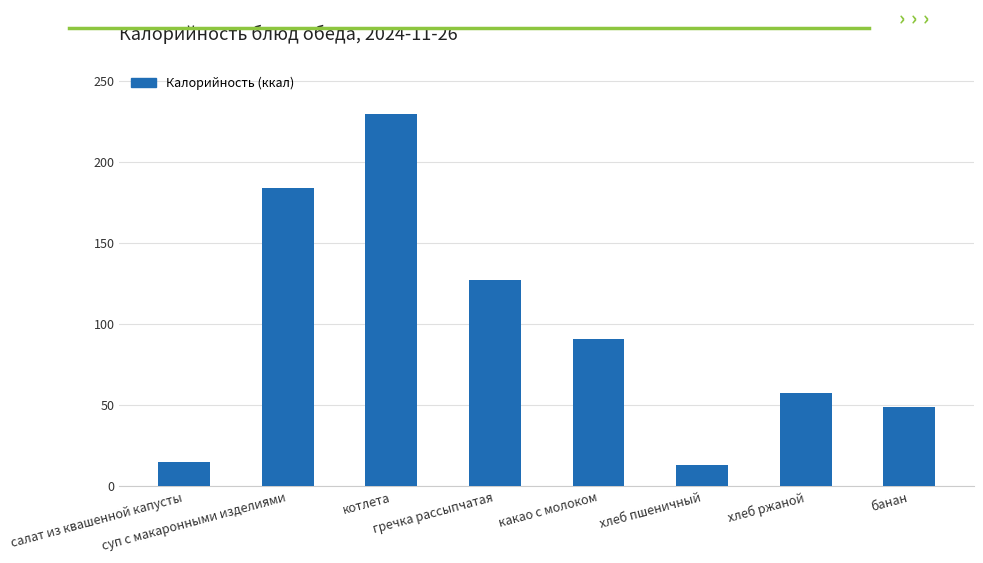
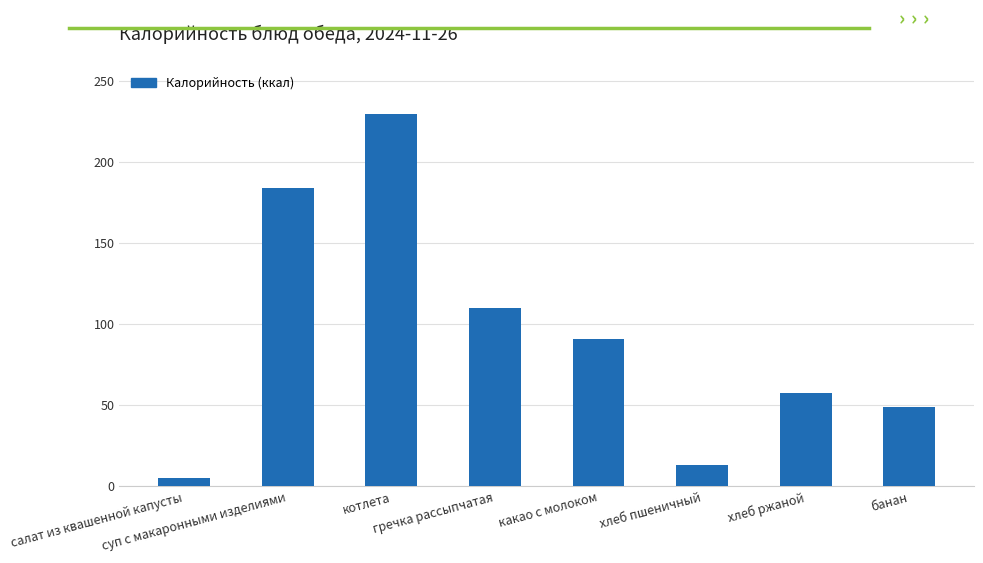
  {
-   "салат из квашенной капусты": 15,
+   "салат из квашенной капусты": 5,
    "суп с макаронными изделиями": 184,
    "котлета": 230,
-   "гречка рассыпчатая": 127,
+   "гречка рассыпчатая": 110,
    "какао с молоком": 91,
    "хлеб пшеничный": 13,
    "хлеб ржаной": 58,
    "банан": 49
  }
